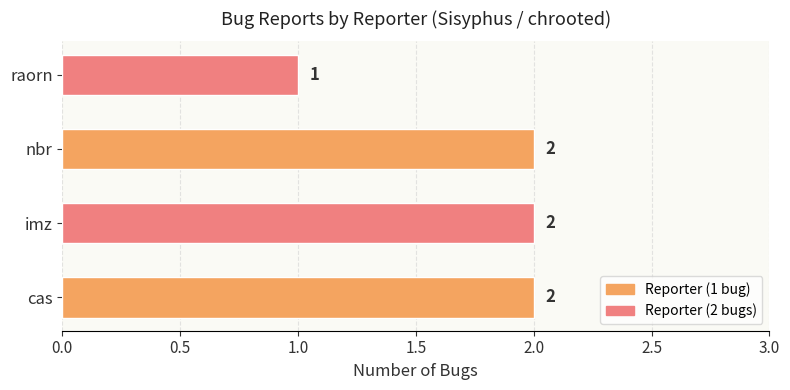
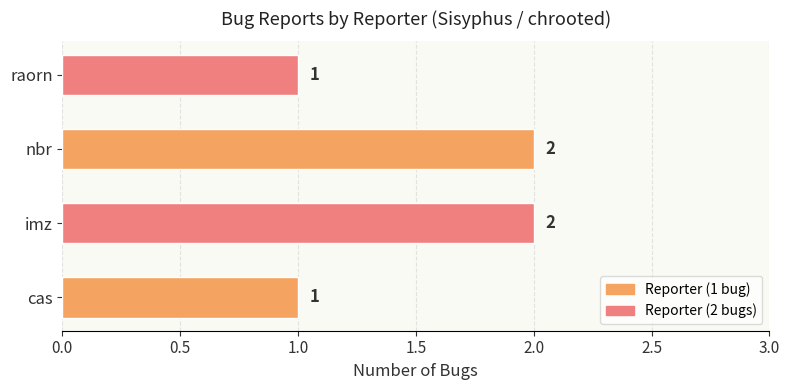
  {
    "raorn": 1,
    "nbr": 2,
    "imz": 2,
-   "cas": 2
+   "cas": 1
  }
